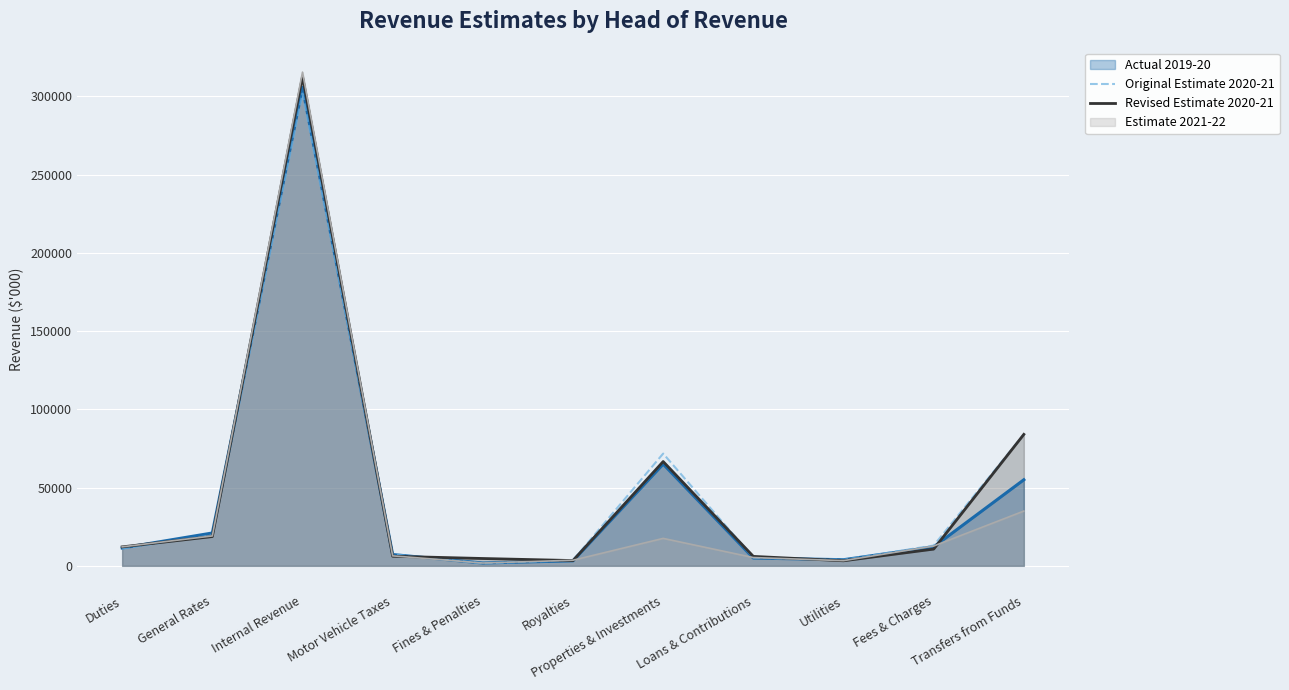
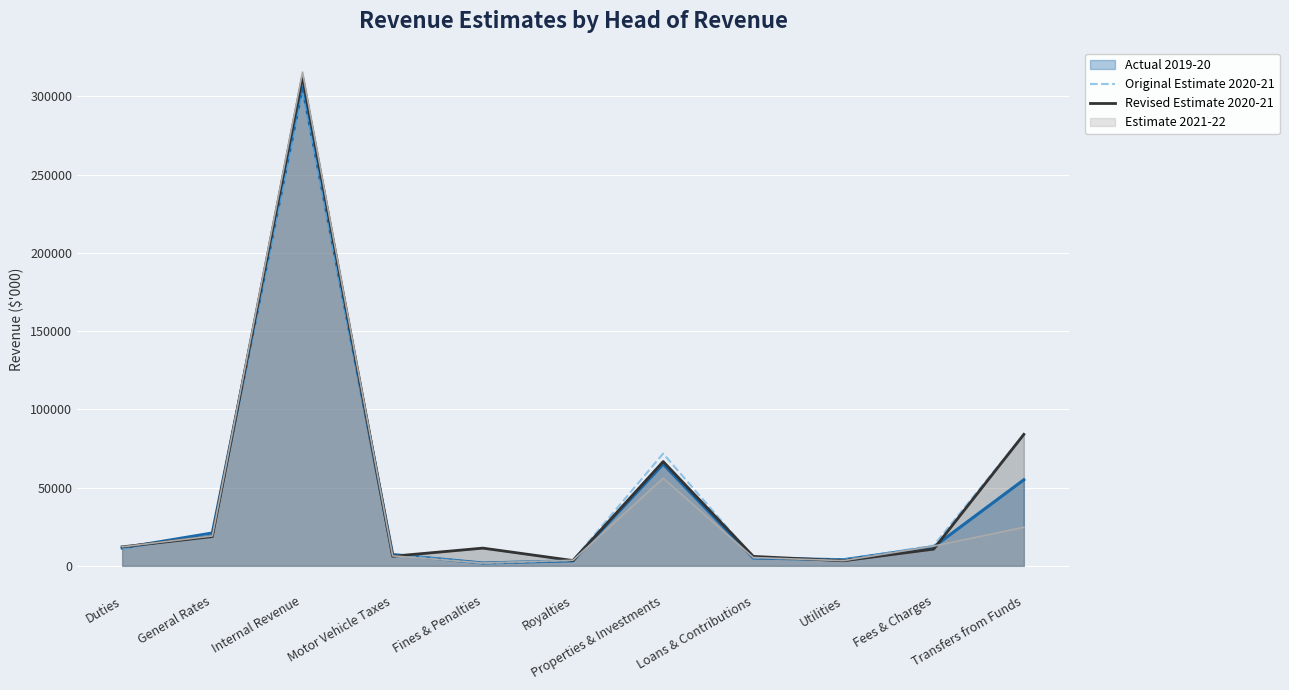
  {
    "Revised Estimate 2020-21": {
      "Internal Revenue": 313000,
-     "Fines & Penalties": 5000,
+     "Fines & Penalties": 11000,
      "Properties & Investments": 67000
    },
    "Estimate 2021-22": {
      "Internal Revenue": 315000,
-     "Properties & Investments": 18000,
-     "Transfers from Funds": 35000
+     "Properties & Investments": 56000,
+     "Transfers from Funds": 25000
    }
  }
